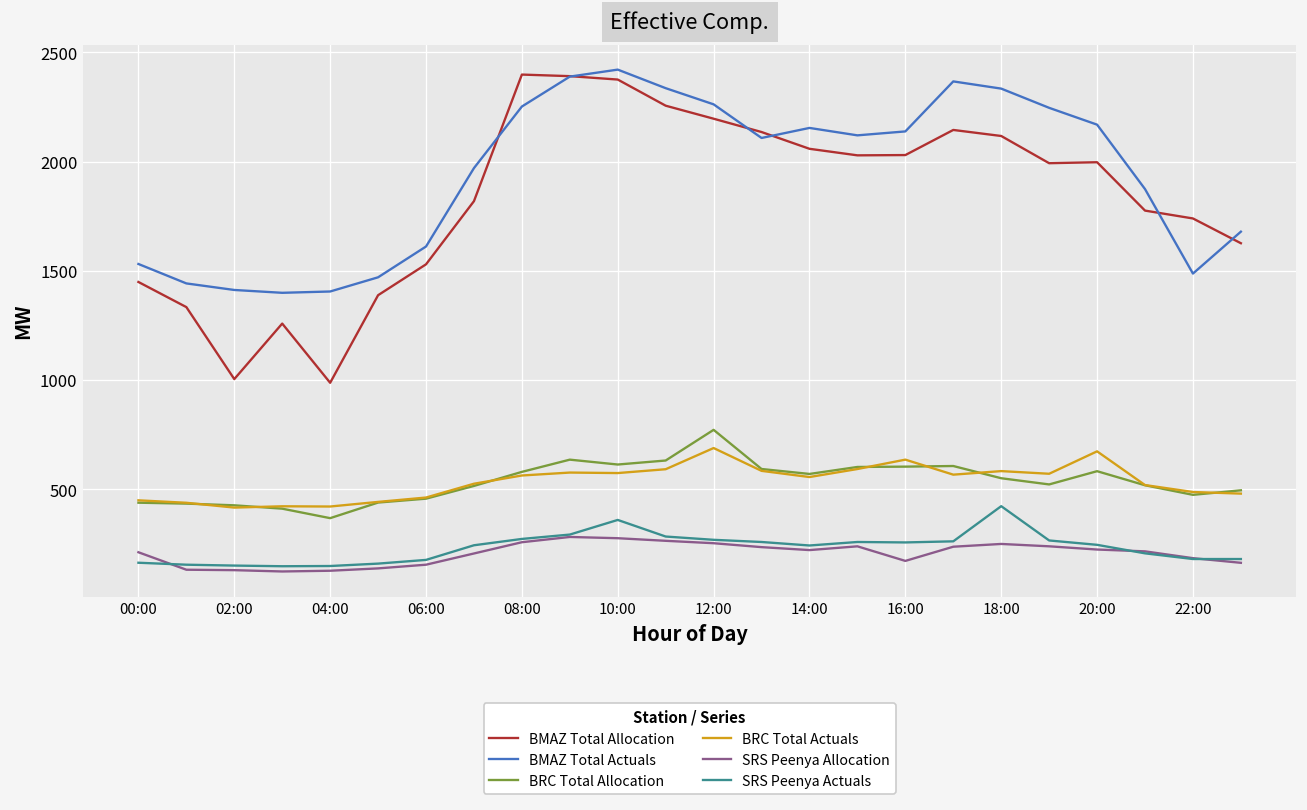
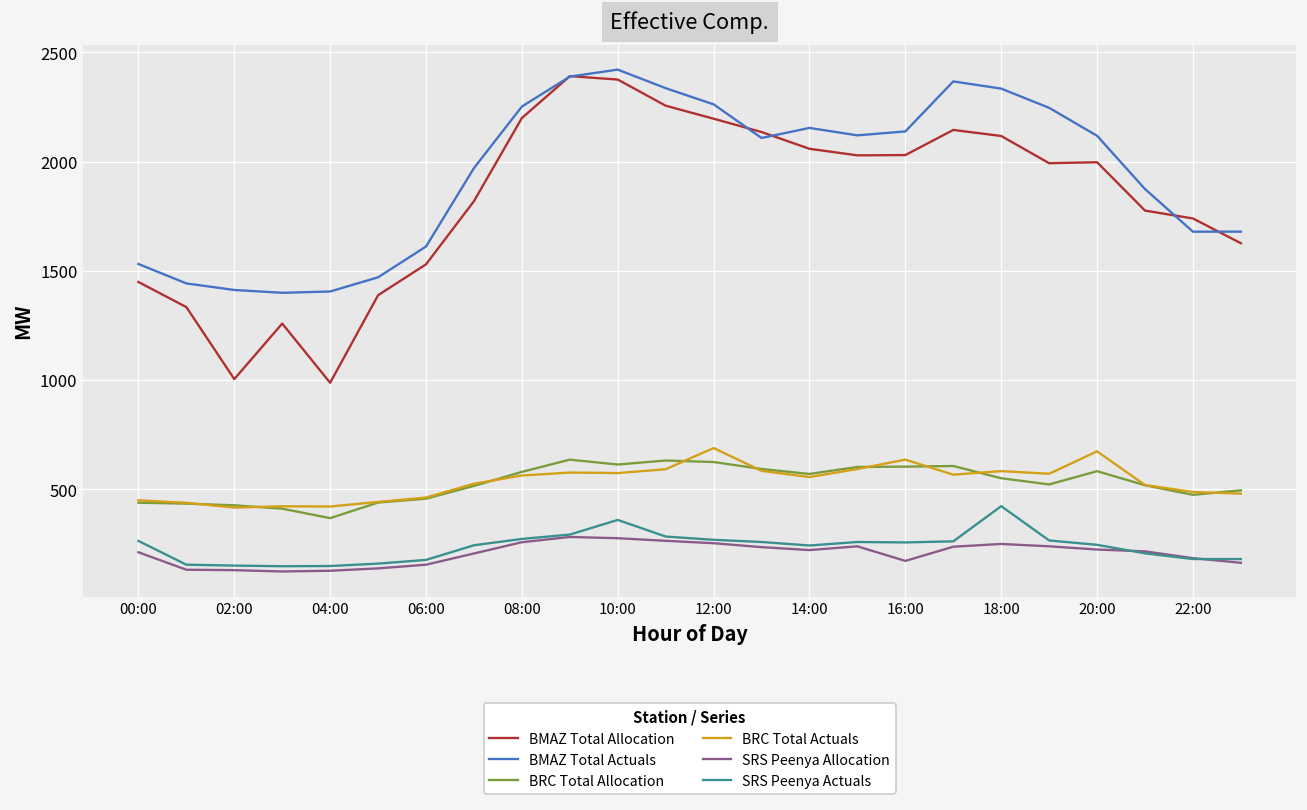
  {
    "BMAZ Total Allocation": {
      "00:00": 1450,
      "02:00": 1000,
      "04:00": 990,
      "06:00": 1530,
-     "08:00": 2400,
+     "08:00": 2200,
      "10:00": 2380,
      "12:00": 2200,
      "14:00": 2060,
      "16:00": 2030,
      "18:00": 2120,
      "20:00": 2000,
      "22:00": 1740
    },
    "BMAZ Total Actuals": {
      "00:00": 1530,
      "02:00": 1410,
      "04:00": 1410,
      "06:00": 1610,
      "08:00": 2250,
      "10:00": 2420,
      "12:00": 2260,
      "14:00": 2150,
      "16:00": 2140,
      "18:00": 2330,
-     "20:00": 2170,
-     "22:00": 1490
+     "20:00": 2120,
+     "22:00": 1680
    },
    "BRC Total Allocation": {
      "04:00": 370,
      "08:00": 580,
      "10:00": 610,
-     "12:00": 770,
+     "12:00": 620,
      "14:00": 570,
      "16:00": 600,
      "18:00": 550,
      "20:00": 580
    },
    "BRC Total Actuals": {
      "04:00": 420,
      "08:00": 560,
      "10:00": 570,
      "12:00": 690,
      "14:00": 560,
      "16:00": 640,
      "18:00": 580,
      "20:00": 670
    },
    "SRS Peenya Allocation": {
      "00:00": 210,
      "02:00": 130,
      "04:00": 130,
      "06:00": 150,
      "08:00": 260,
      "10:00": 280,
      "12:00": 250,
      "14:00": 220,
      "16:00": 170,
      "18:00": 250,
      "20:00": 220
    },
    "SRS Peenya Actuals": {
-     "00:00": 160,
+     "00:00": 260,
      "02:00": 150,
      "04:00": 150,
      "06:00": 180,
      "08:00": 270,
      "10:00": 360,
      "12:00": 270,
      "14:00": 240,
      "16:00": 260,
      "18:00": 420,
      "20:00": 250
    }
  }
